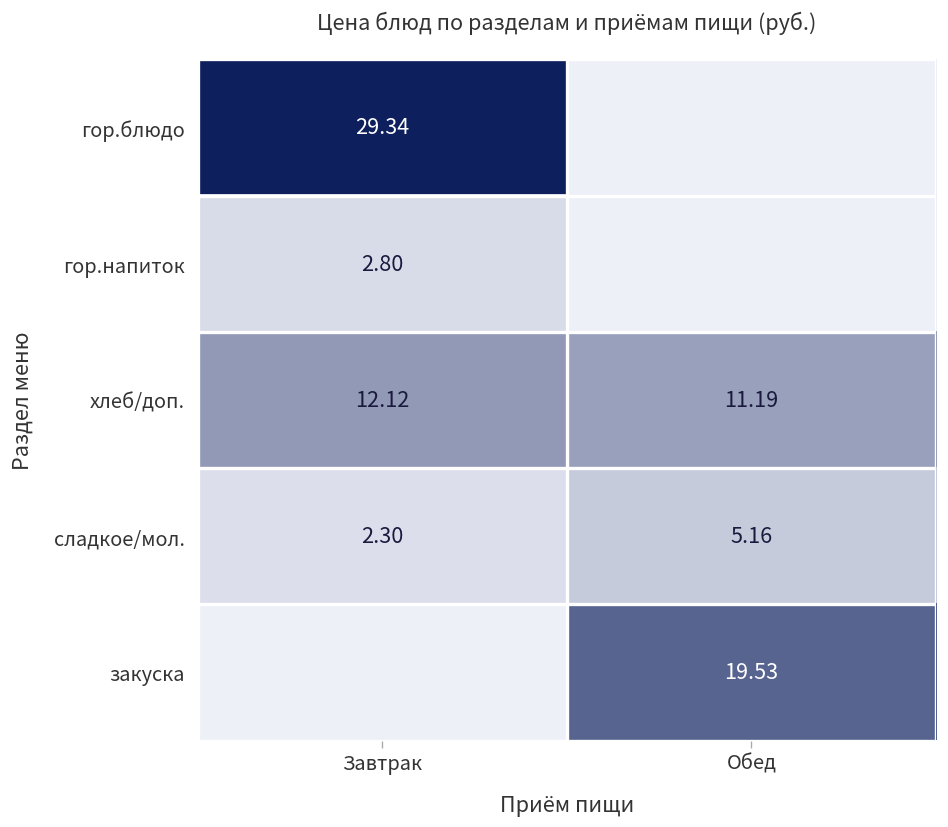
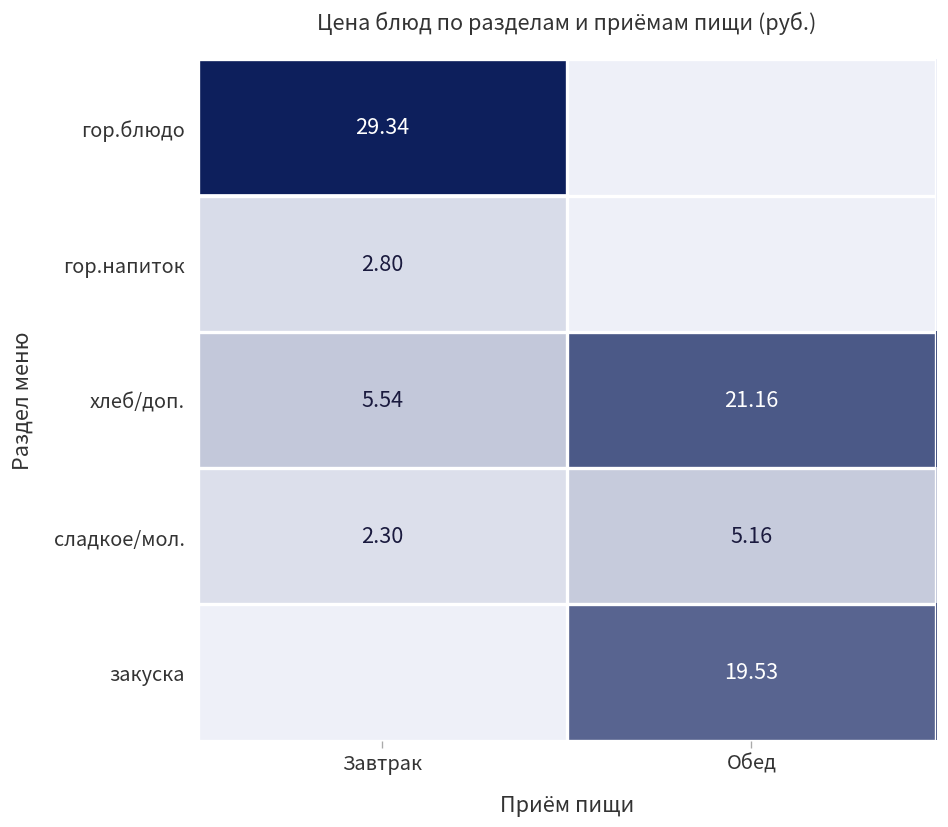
  {
    "гор.блюдо": {
      "Завтрак": 29.34
    },
    "гор.напиток": {
      "Завтрак": 2.80
    },
    "хлеб/доп.": {
-     "Завтрак": 12.12,
-     "Обед": 11.19
+     "Завтрак": 5.54,
+     "Обед": 21.16
    },
    "сладкое/мол.": {
      "Завтрак": 2.30,
      "Обед": 5.16
    },
    "закуска": {
      "Обед": 19.53
    }
  }
